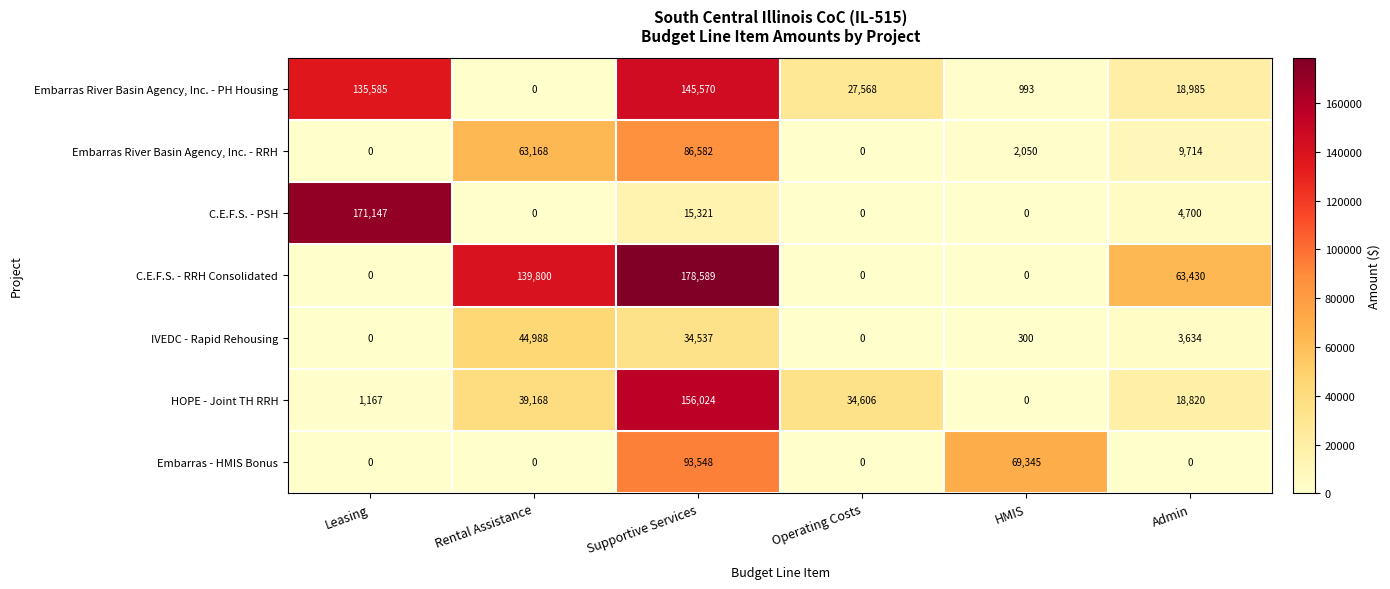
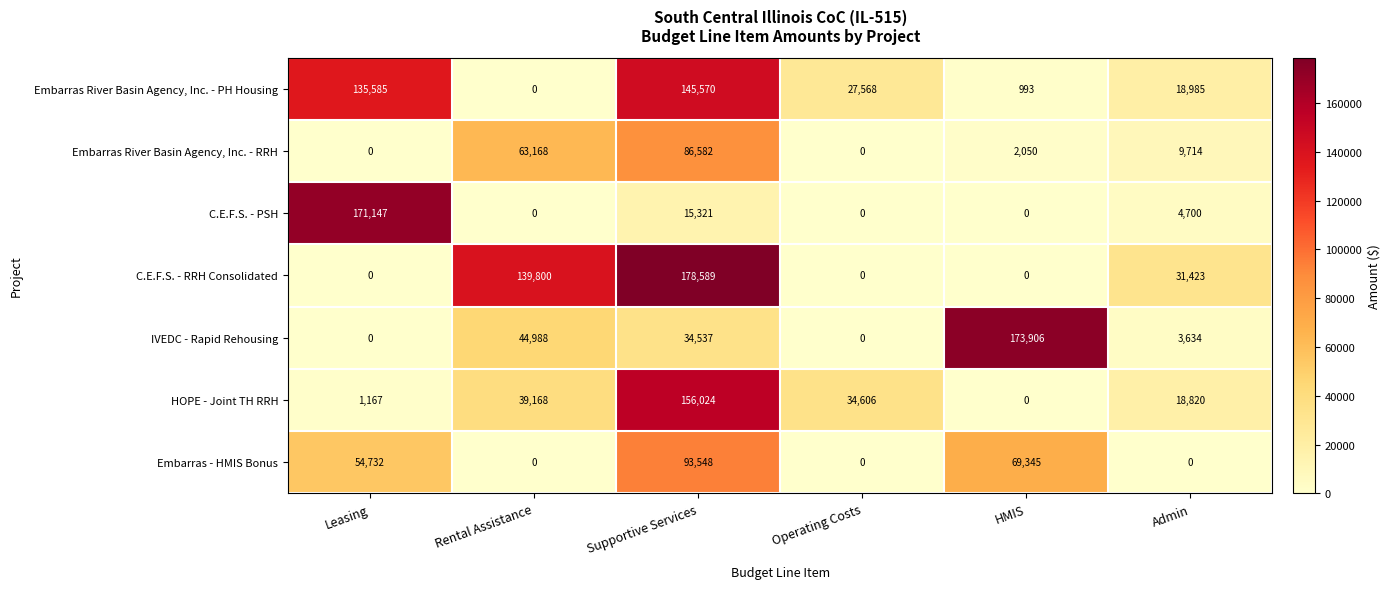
  {
    "Embarras River Basin Agency, Inc. - PH Housing": {
      "Leasing": "135,585",
      "Rental Assistance": "0",
      "Supportive Services": "145,570",
      "Operating Costs": "27,568",
      "HMIS": "993",
      "Admin": "18,985"
    },
    "Embarras River Basin Agency, Inc. - RRH": {
      "Leasing": "0",
      "Rental Assistance": "63,168",
      "Supportive Services": "86,582",
      "Operating Costs": "0",
      "HMIS": "2,050",
      "Admin": "9,714"
    },
    "C.E.F.S. - PSH": {
      "Leasing": "171,147",
      "Rental Assistance": "0",
      "Supportive Services": "15,321",
      "Operating Costs": "0",
      "HMIS": "0",
      "Admin": "4,700"
    },
    "C.E.F.S. - RRH Consolidated": {
      "Leasing": "0",
      "Rental Assistance": "139,800",
      "Supportive Services": "178,589",
      "Operating Costs": "0",
      "HMIS": "0",
-     "Admin": "63,430"
+     "Admin": "31,423"
    },
    "IVEDC - Rapid Rehousing": {
      "Leasing": "0",
      "Rental Assistance": "44,988",
      "Supportive Services": "34,537",
      "Operating Costs": "0",
-     "HMIS": "300",
+     "HMIS": "173,906",
      "Admin": "3,634"
    },
    "HOPE - Joint TH RRH": {
      "Leasing": "1,167",
      "Rental Assistance": "39,168",
      "Supportive Services": "156,024",
      "Operating Costs": "34,606",
      "HMIS": "0",
      "Admin": "18,820"
    },
    "Embarras - HMIS Bonus": {
-     "Leasing": "0",
+     "Leasing": "54,732",
      "Rental Assistance": "0",
      "Supportive Services": "93,548",
      "Operating Costs": "0",
      "HMIS": "69,345",
      "Admin": "0"
    }
  }
